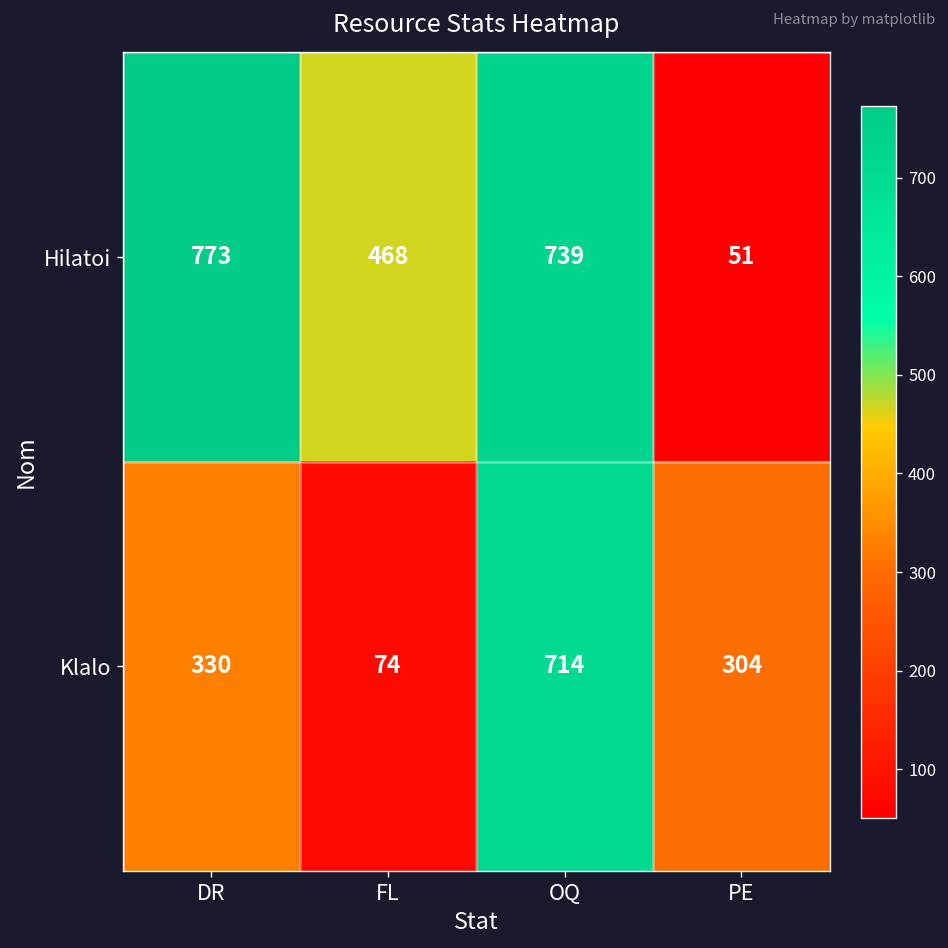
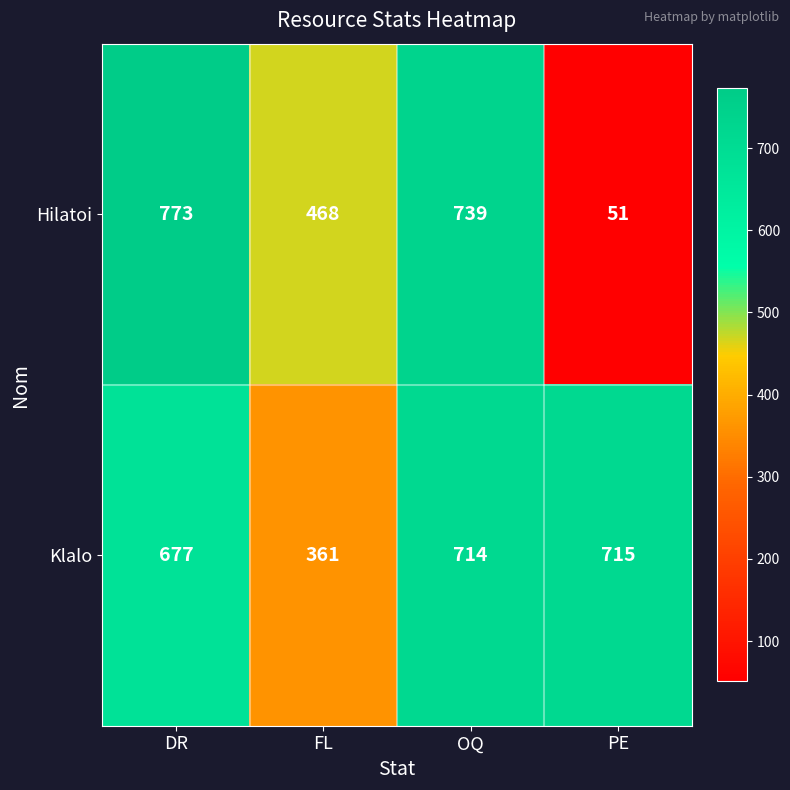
  {
    "Hilatoi": {
      "DR": 773,
      "FL": 468,
      "OQ": 739,
      "PE": 51
    },
    "Klalo": {
-     "DR": 330,
-     "FL": 74,
+     "DR": 677,
+     "FL": 361,
      "OQ": 714,
-     "PE": 304
+     "PE": 715
    }
  }
